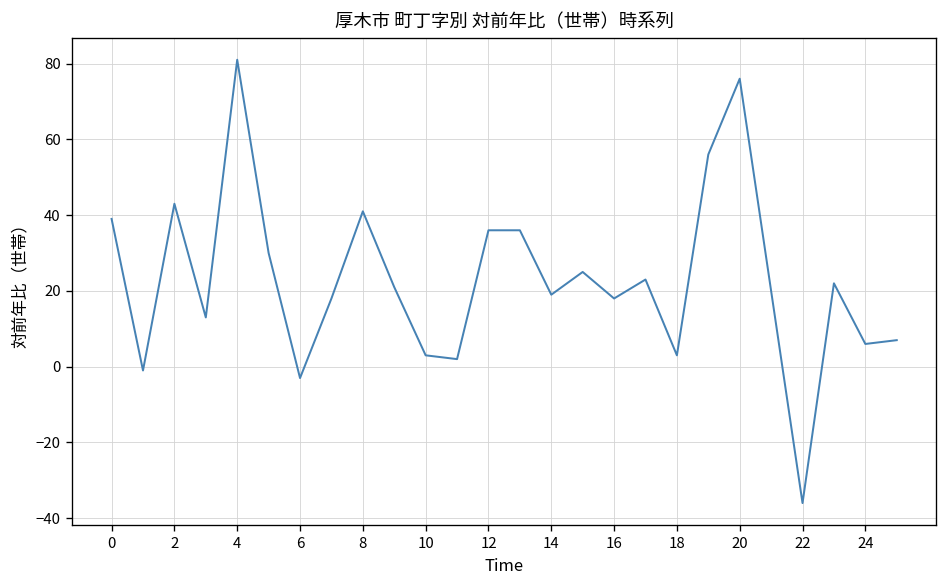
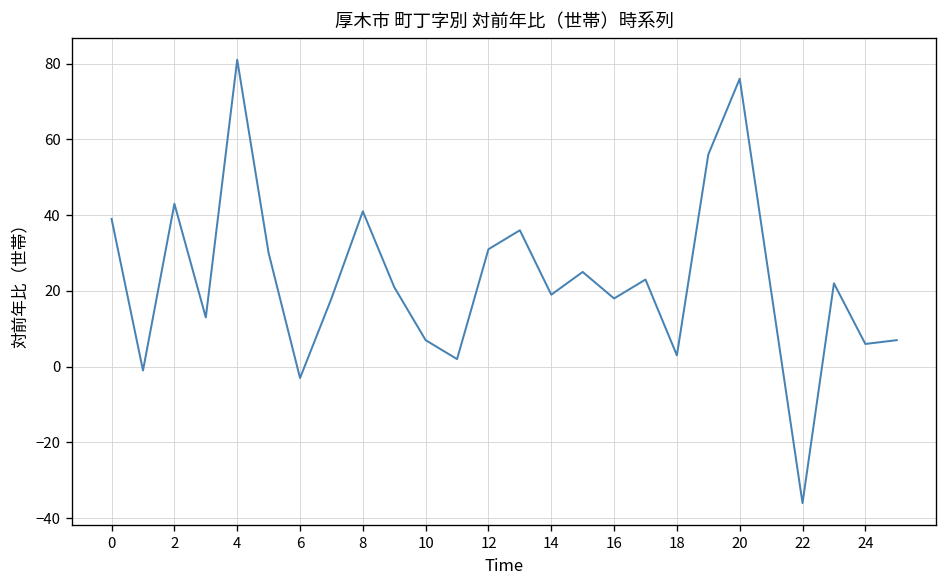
  {
    "0": 39,
    "2": 43,
    "4": 81,
    "6": -3,
    "8": 41,
-   "10": 3,
-   "12": 36,
+   "10": 7,
+   "12": 31,
    "14": 19,
    "16": 18,
    "18": 3,
    "20": 76,
    "22": -36,
    "24": 6
  }
